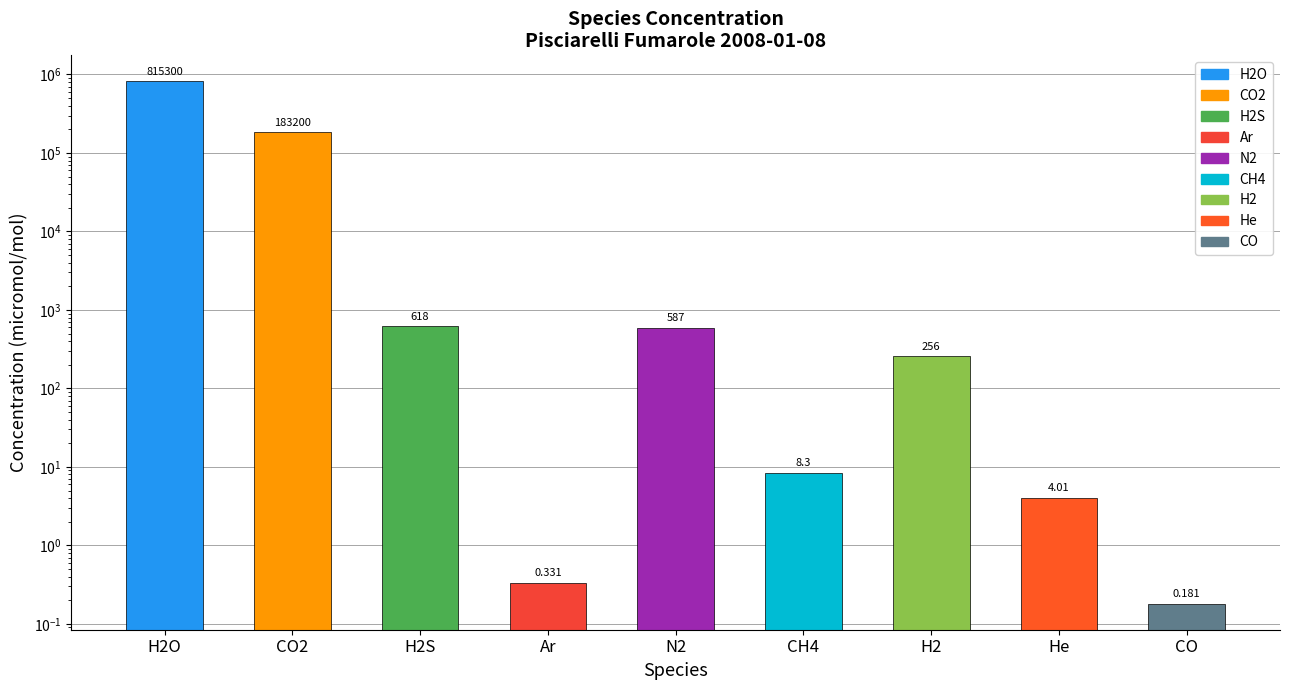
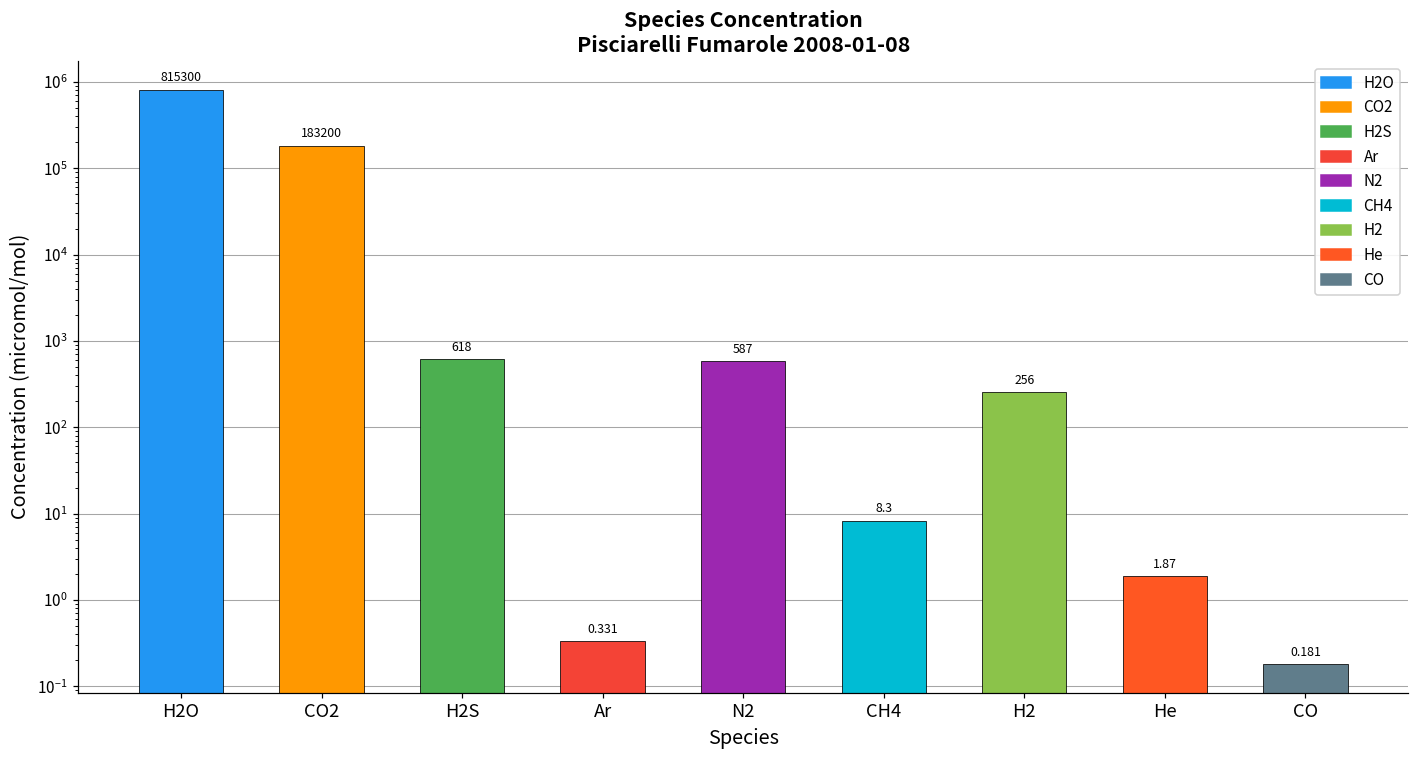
  {
    "H2O": 815300,
    "CO2": 183200,
    "H2S": 618,
    "Ar": 0.331,
    "N2": 587,
    "CH4": 8.3,
    "H2": 256,
-   "He": 4.01,
+   "He": 1.87,
    "CO": 0.181
  }
